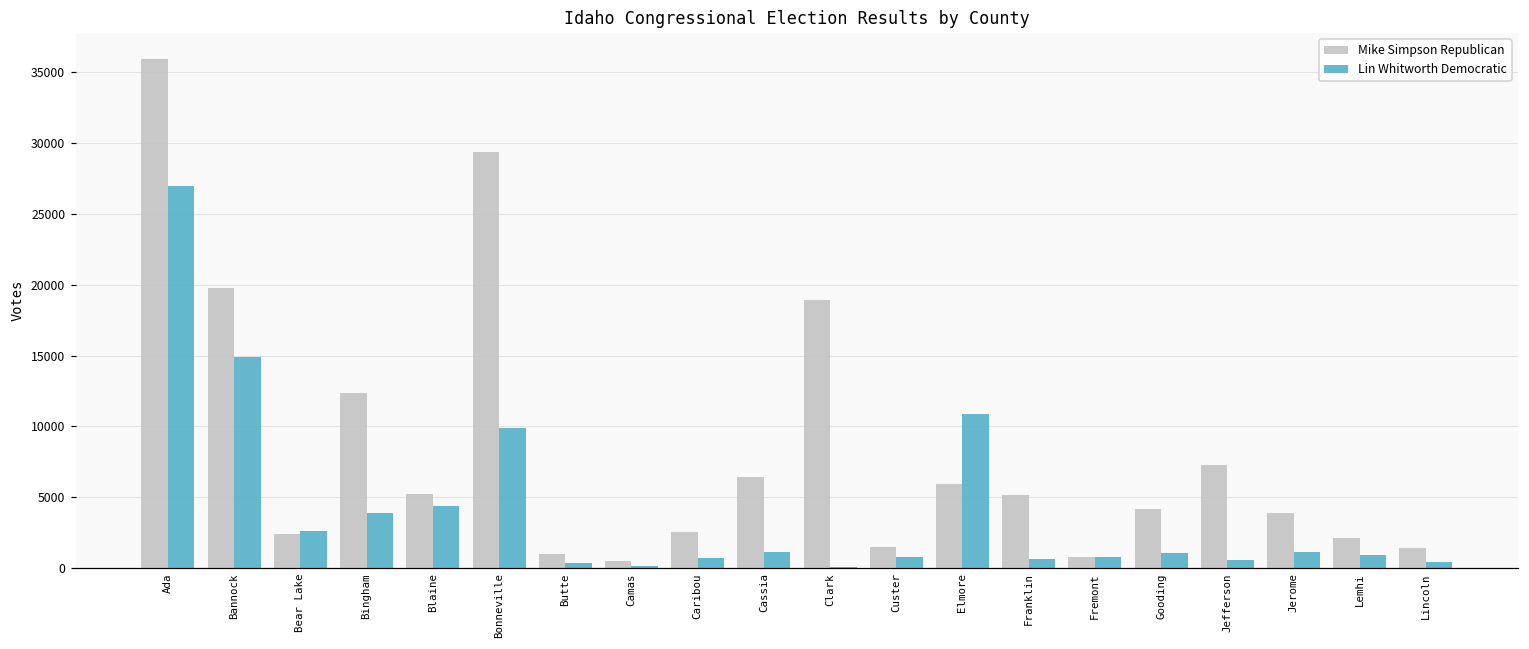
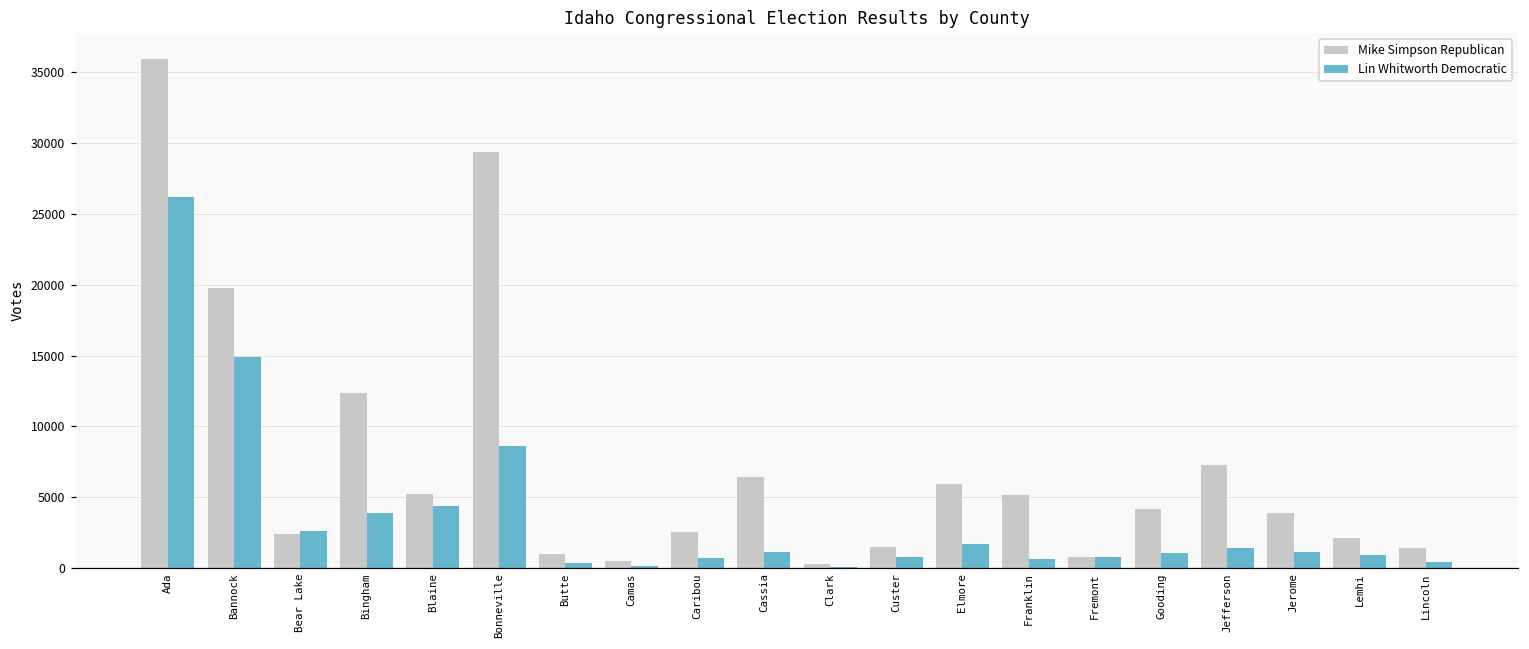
  {
    "Mike Simpson Republican": {
      "Ada": 35900,
      "Bannock": 19800,
      "Bear Lake": 2400,
      "Bingham": 12400,
      "Blaine": 5200,
      "Bonneville": 29400,
      "Butte": 1000,
      "Camas": 500,
      "Caribou": 2500,
      "Cassia": 6400,
-     "Clark": 18900,
+     "Clark": 300,
      "Custer": 1500,
      "Elmore": 5900,
      "Franklin": 5100,
      "Fremont": 800,
      "Gooding": 4100,
      "Jefferson": 7200,
      "Jerome": 3900,
      "Lemhi": 2100,
      "Lincoln": 1400
    },
    "Lin Whitworth Democratic": {
-     "Ada": 26900,
+     "Ada": 26200,
      "Bannock": 14900,
      "Bear Lake": 2600,
      "Bingham": 3900,
      "Blaine": 4400,
-     "Bonneville": 9900,
+     "Bonneville": 8600,
      "Butte": 400,
      "Caribou": 700,
      "Cassia": 1100,
      "Custer": 700,
-     "Elmore": 10800,
+     "Elmore": 1700,
      "Franklin": 600,
      "Fremont": 800,
      "Gooding": 1100,
-     "Jefferson": 600,
+     "Jefferson": 1400,
      "Jerome": 1100,
      "Lemhi": 900,
      "Lincoln": 400
    }
  }
